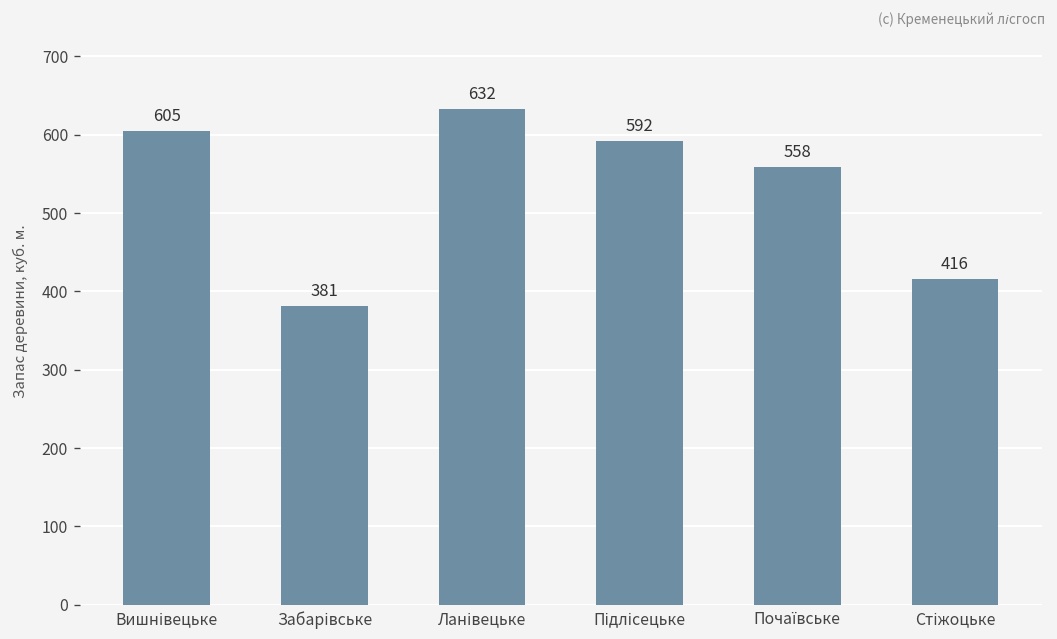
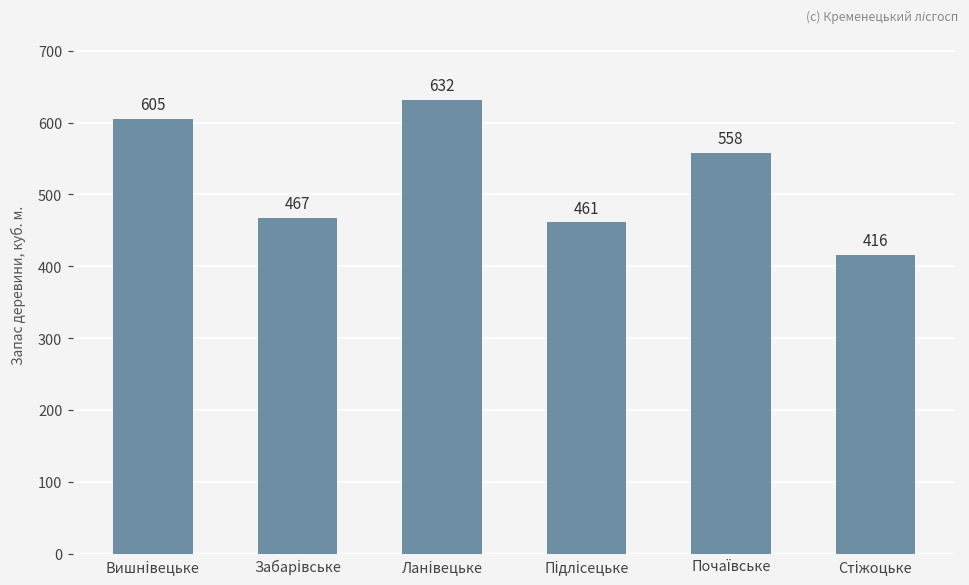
  {
    "Вишнівецьке": 605,
-   "Забарівське": 381,
+   "Забарівське": 467,
    "Ланівецьке": 632,
-   "Підлісецьке": 592,
+   "Підлісецьке": 461,
    "Почаївське": 558,
    "Стіжоцьке": 416
  }
